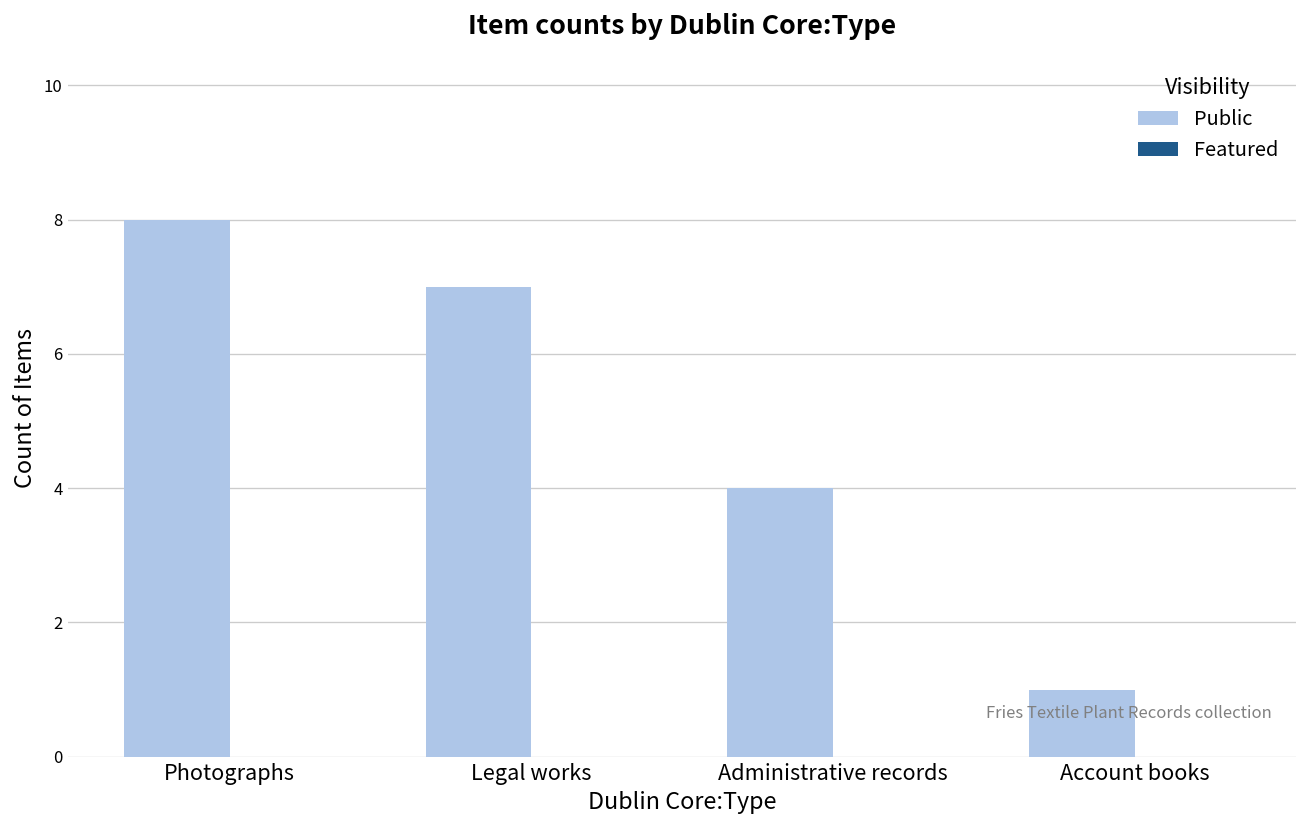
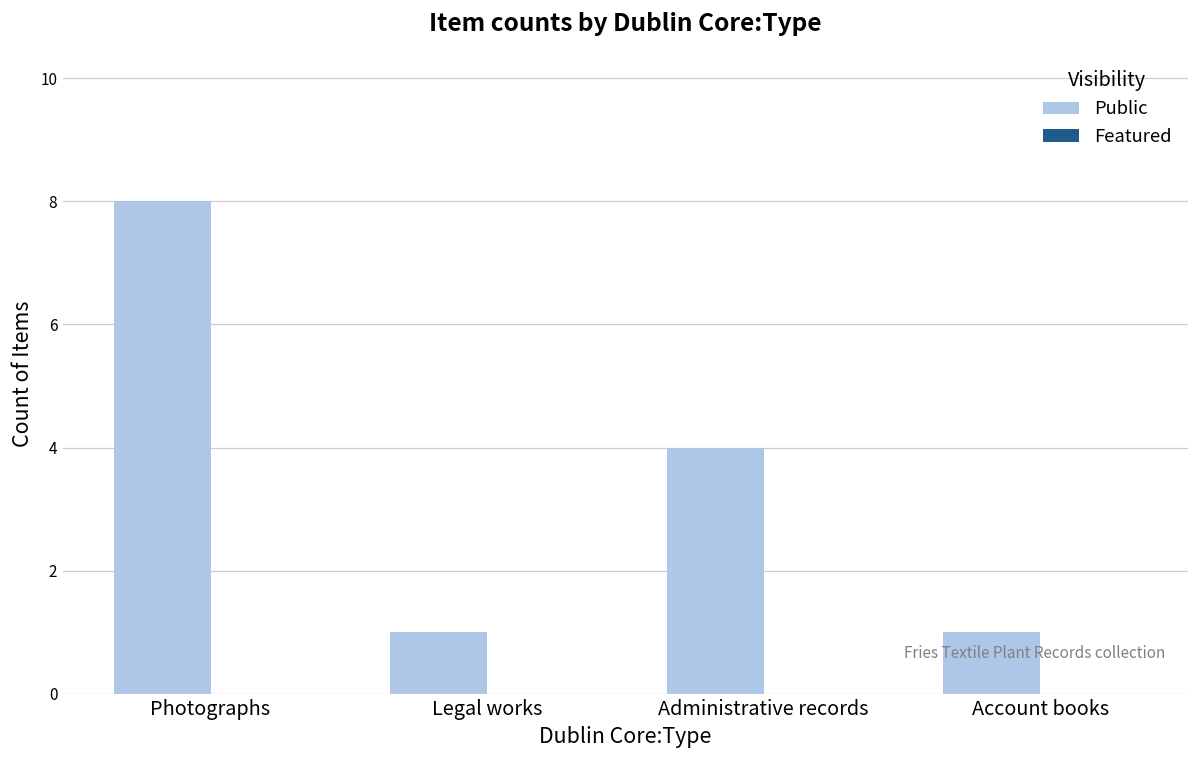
  {
    "Public": {
      "Photographs": 8,
-     "Legal works": 7,
+     "Legal works": 1,
      "Administrative records": 4,
      "Account books": 1
    },
    "Featured": {
      "Photographs": 0,
      "Legal works": 0,
      "Administrative records": 0,
      "Account books": 0
    }
  }
